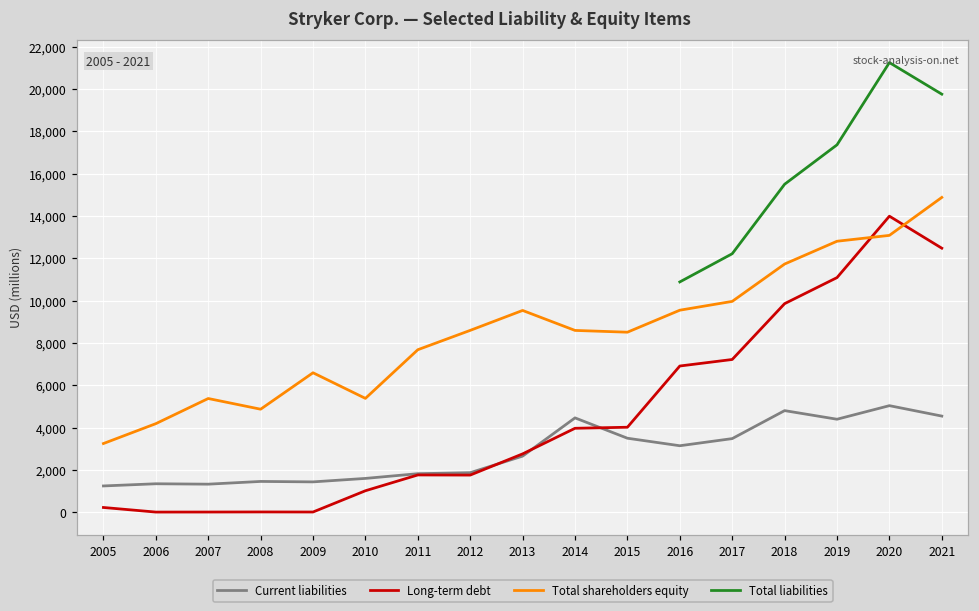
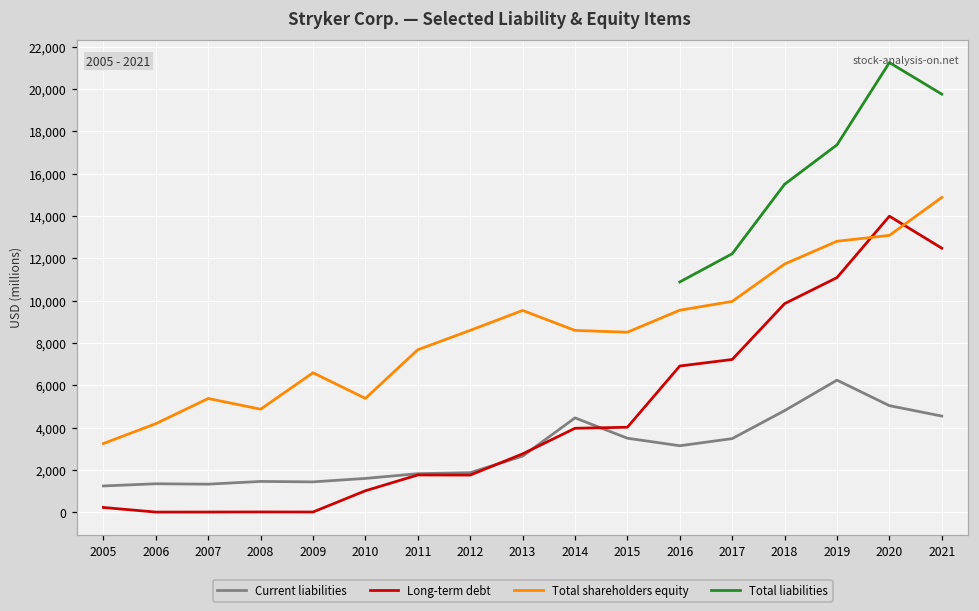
  {
    "Current liabilities": {
      "2005": "1,200",
      "2006": "1,400",
      "2007": "1,300",
      "2008": "1,500",
      "2009": "1,400",
      "2010": "1,600",
      "2014": "4,500",
      "2015": "3,500",
      "2016": "3,100",
      "2017": "3,500",
      "2018": "4,800",
-     "2019": "4,400",
+     "2019": "6,200",
      "2020": "5,000",
      "2021": "4,500"
    },
    "Long-term debt": {
      "2005": "200",
      "2006": "0",
      "2007": "0",
      "2008": "0",
      "2009": "0",
      "2010": "1,000",
      "2014": "4,000",
      "2015": "4,000",
      "2016": "6,900",
      "2017": "7,200",
      "2018": "9,900",
      "2019": "11,100",
      "2020": "14,000",
      "2021": "12,500"
    },
    "Total shareholders equity": {
      "2005": "3,300",
      "2006": "4,200",
      "2007": "5,400",
      "2008": "4,900",
      "2009": "6,600",
      "2010": "5,400",
      "2011": "7,700",
      "2012": "8,600",
      "2013": "9,500",
      "2014": "8,600",
      "2015": "8,500",
      "2016": "9,600",
      "2017": "10,000",
      "2018": "11,700",
      "2019": "12,800",
      "2020": "13,100",
      "2021": "14,900"
    },
    "Total liabilities": {
      "2016": "10,900",
      "2017": "12,200",
      "2018": "15,500",
      "2019": "17,400",
      "2020": "21,200",
      "2021": "19,800"
    }
  }
